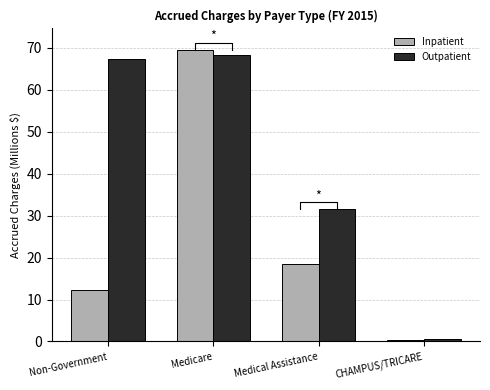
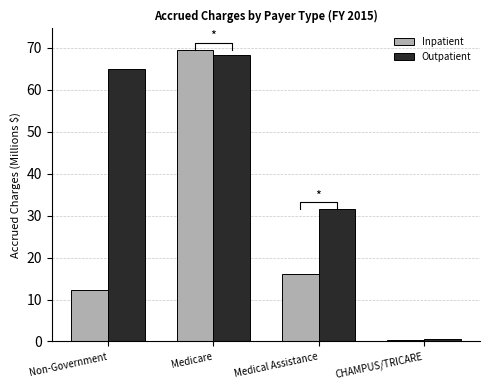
  {
    "Inpatient": {
      "Non-Government": 12,
      "Medicare": 70,
-     "Medical Assistance": 19
+     "Medical Assistance": 16
    },
    "Outpatient": {
-     "Non-Government": 67,
+     "Non-Government": 65,
      "Medicare": 68,
      "Medical Assistance": 32
    }
  }
